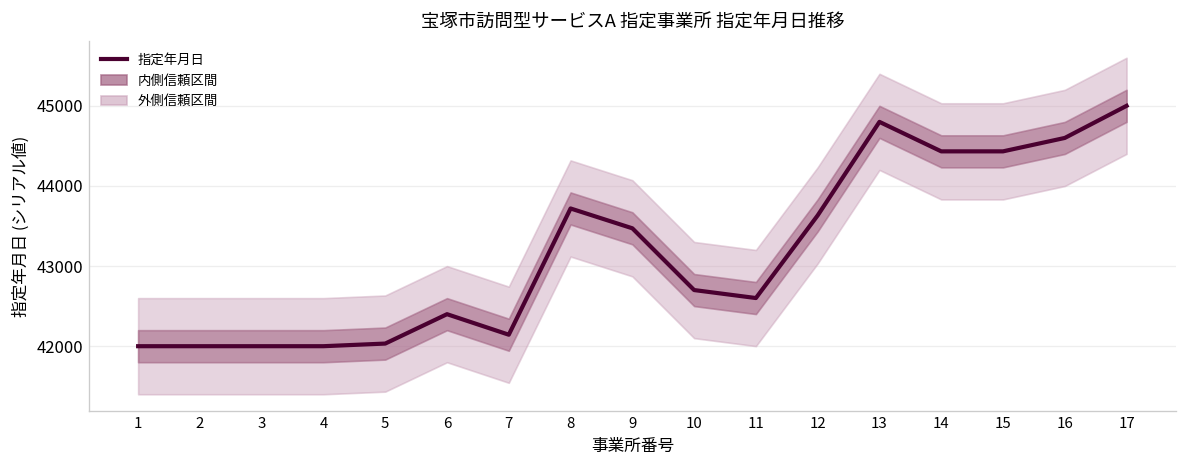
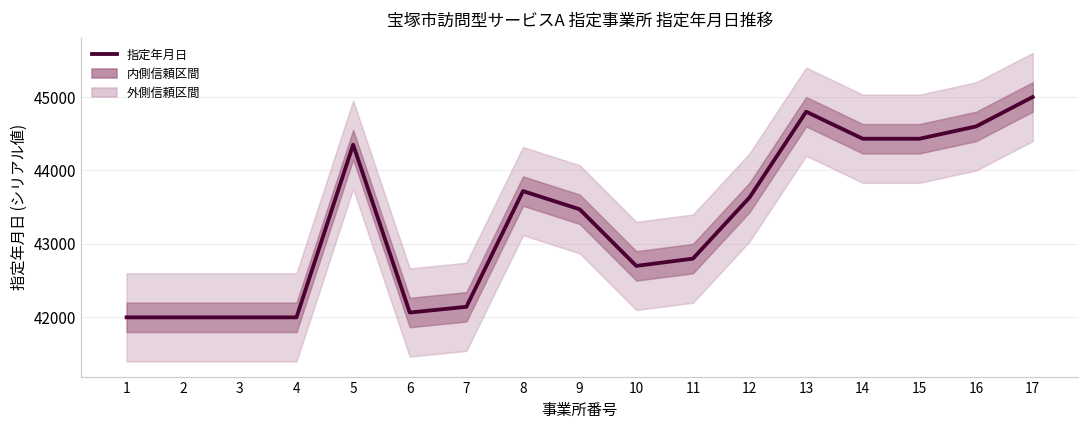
  {
    "指定年月日": {
      "1": 42000,
      "2": 42000,
      "3": 42000,
      "4": 42000,
-     "5": 42000,
-     "6": 42400,
+     "5": 44400,
+     "6": 42100,
      "7": 42100,
      "8": 43700,
      "9": 43500,
      "10": 42700,
-     "11": 42600,
+     "11": 42800,
      "12": 43600,
      "13": 44800,
      "14": 44400,
      "15": 44400,
      "16": 44600,
      "17": 45000
    }
  }
